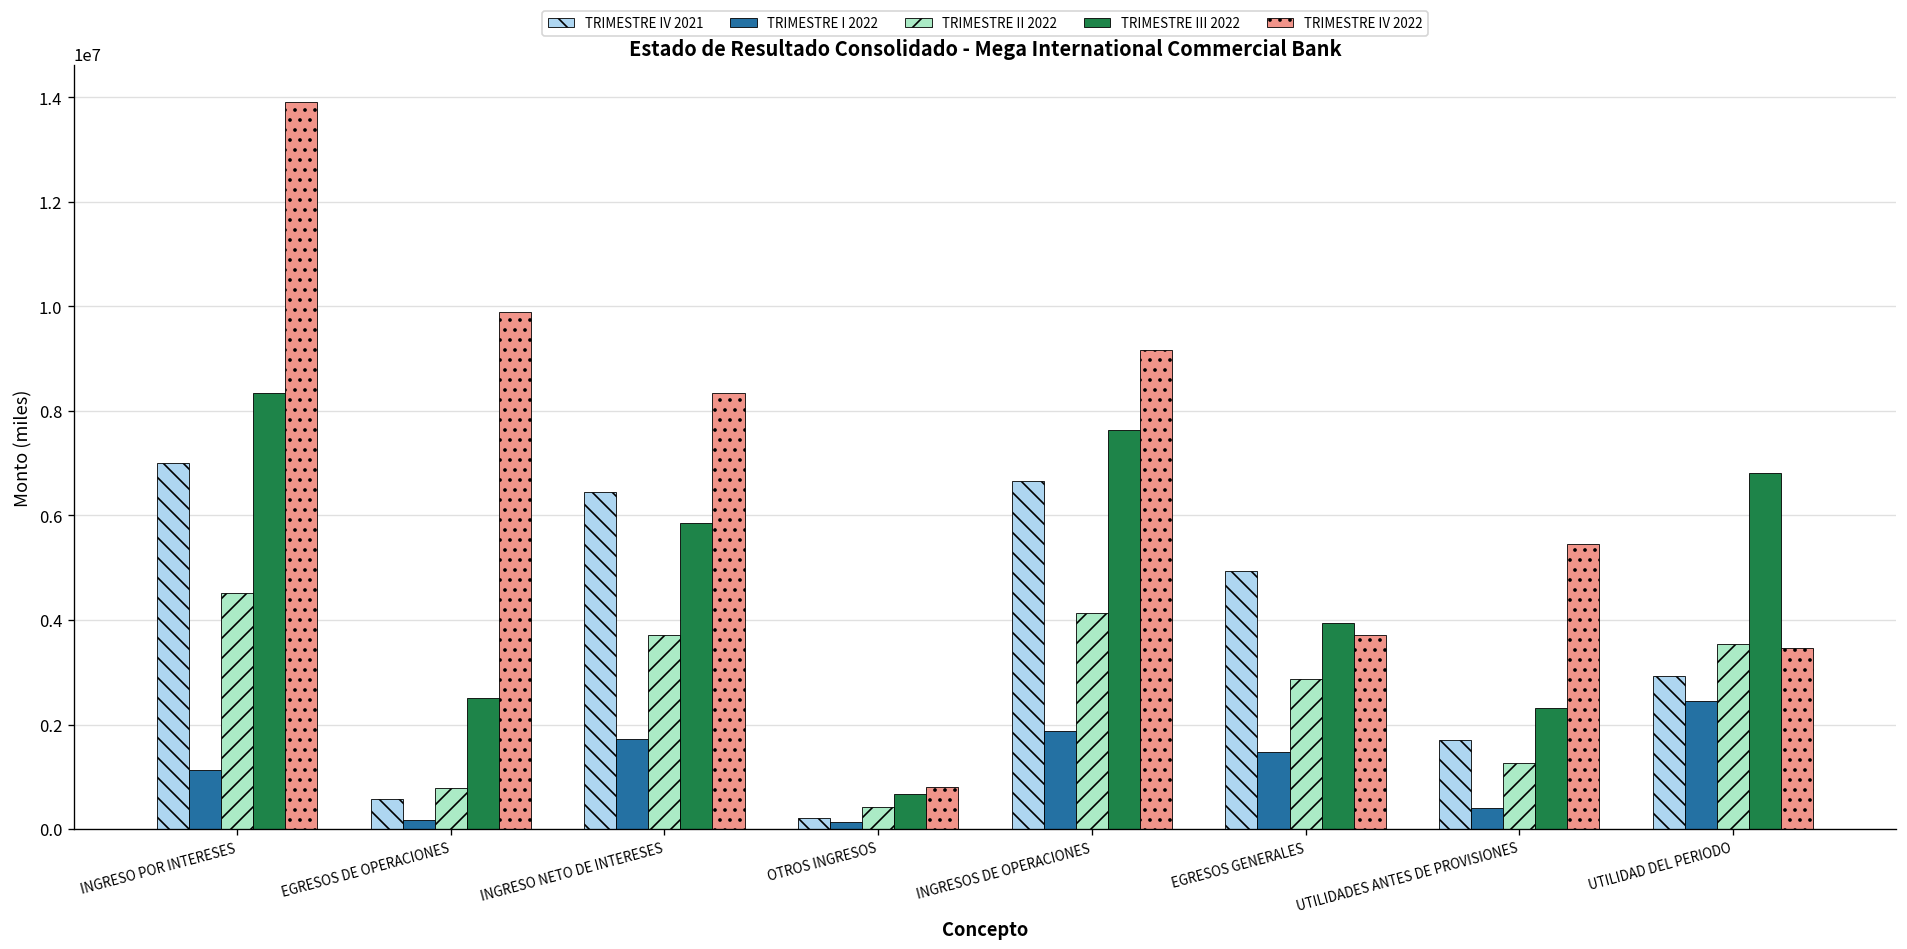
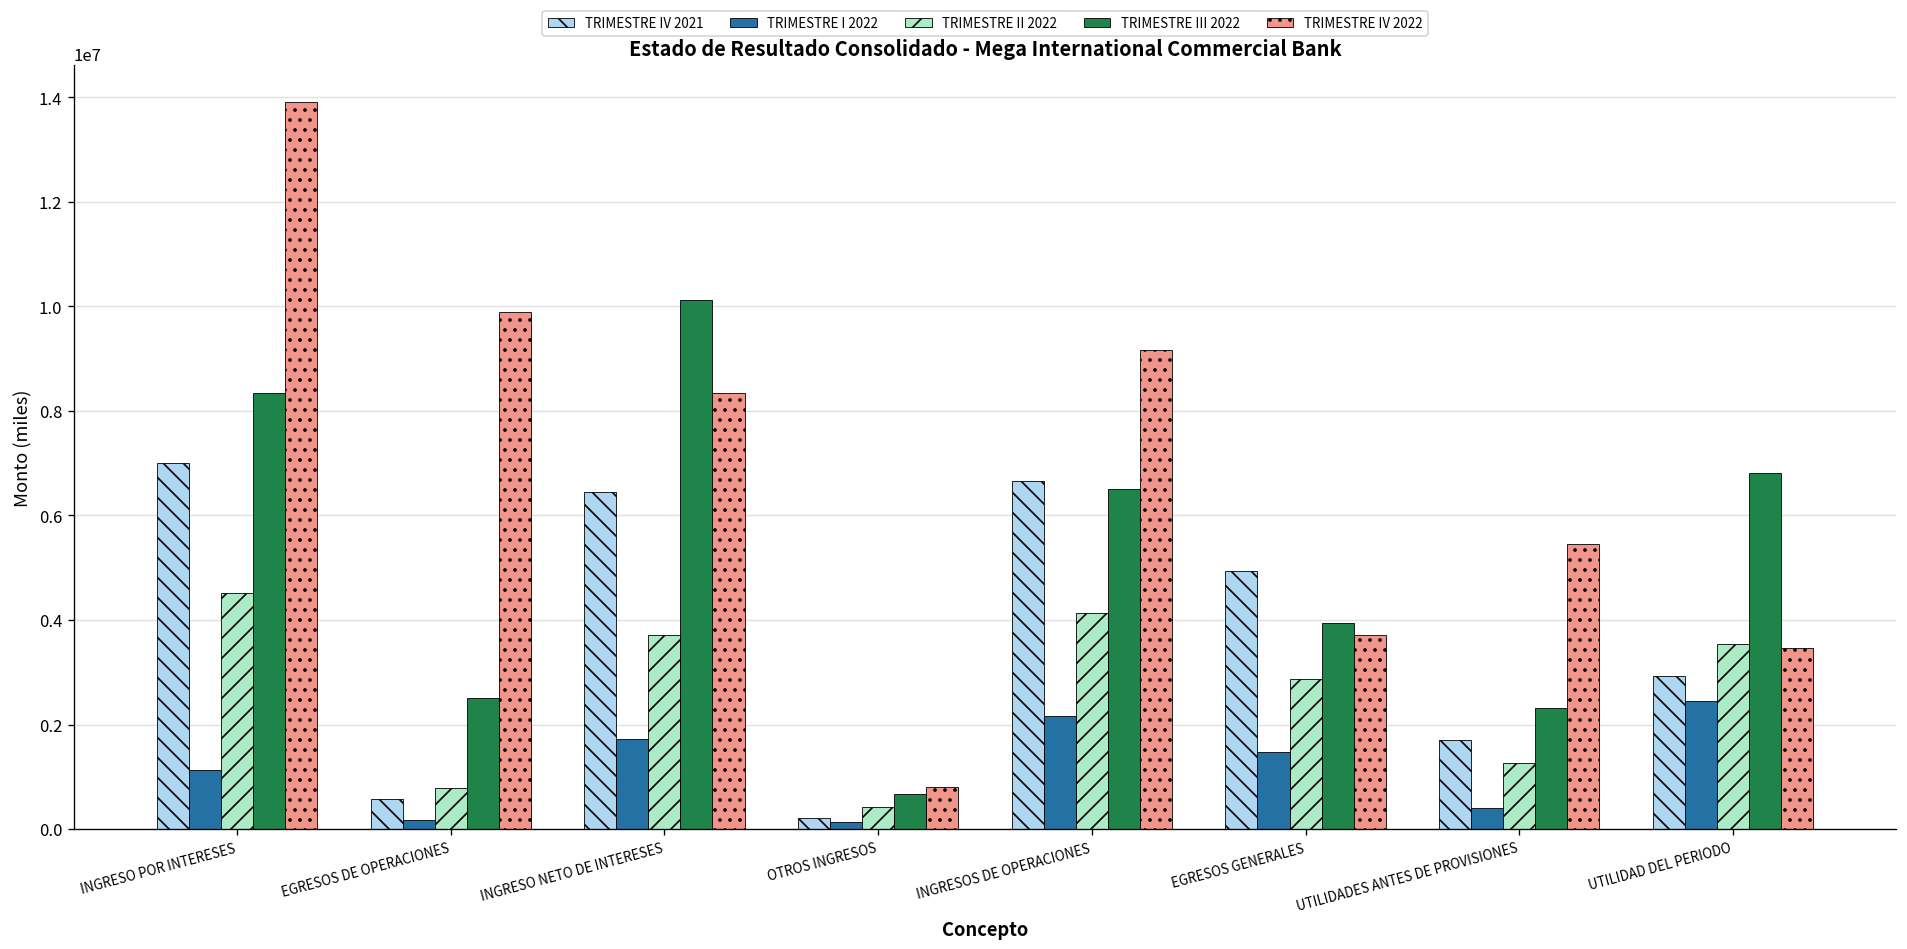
  {
    "TRIMESTRE I 2022": {
      "INGRESO POR INTERESES": 1100000,
      "EGRESOS DE OPERACIONES": 200000,
      "INGRESO NETO DE INTERESES": 1700000,
      "OTROS INGRESOS": 100000,
-     "INGRESOS DE OPERACIONES": 1900000,
+     "INGRESOS DE OPERACIONES": 2200000,
      "EGRESOS GENERALES": 1500000,
      "UTILIDADES ANTES DE PROVISIONES": 400000,
      "UTILIDAD DEL PERIODO": 2400000
    },
    "TRIMESTRE III 2022": {
      "INGRESO POR INTERESES": 8300000,
      "EGRESOS DE OPERACIONES": 2500000,
-     "INGRESO NETO DE INTERESES": 5800000,
+     "INGRESO NETO DE INTERESES": 10100000,
      "OTROS INGRESOS": 700000,
-     "INGRESOS DE OPERACIONES": 7600000,
+     "INGRESOS DE OPERACIONES": 6500000,
      "EGRESOS GENERALES": 4000000,
      "UTILIDADES ANTES DE PROVISIONES": 2300000,
      "UTILIDAD DEL PERIODO": 6800000
    },
    "TRIMESTRE IV 2022": {
      "INGRESO POR INTERESES": 13900000,
      "EGRESOS DE OPERACIONES": 9900000,
      "INGRESO NETO DE INTERESES": 8300000,
      "OTROS INGRESOS": 800000,
      "INGRESOS DE OPERACIONES": 9200000,
      "EGRESOS GENERALES": 3700000,
      "UTILIDADES ANTES DE PROVISIONES": 5400000,
      "UTILIDAD DEL PERIODO": 3500000
    }
  }
